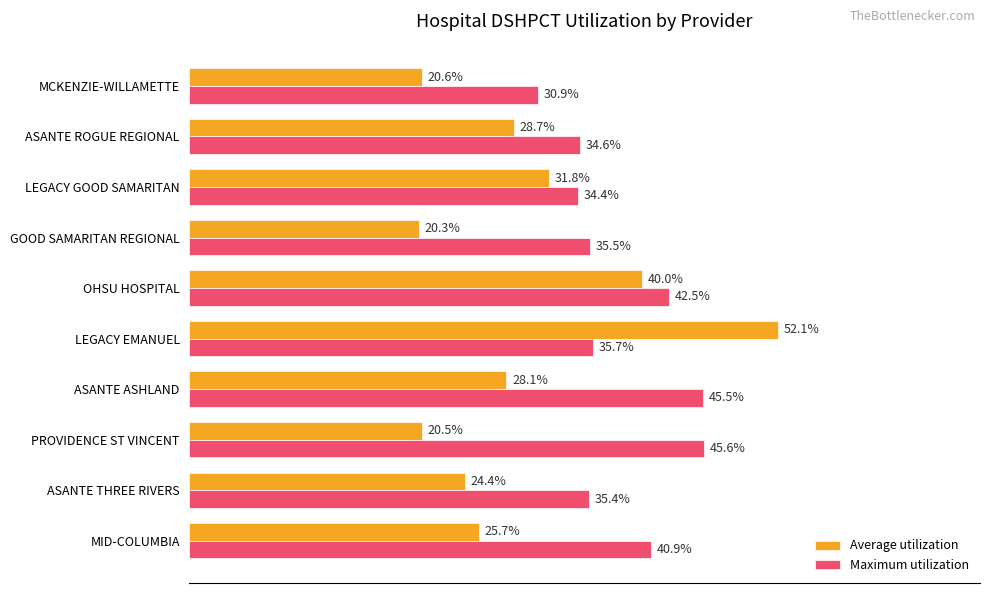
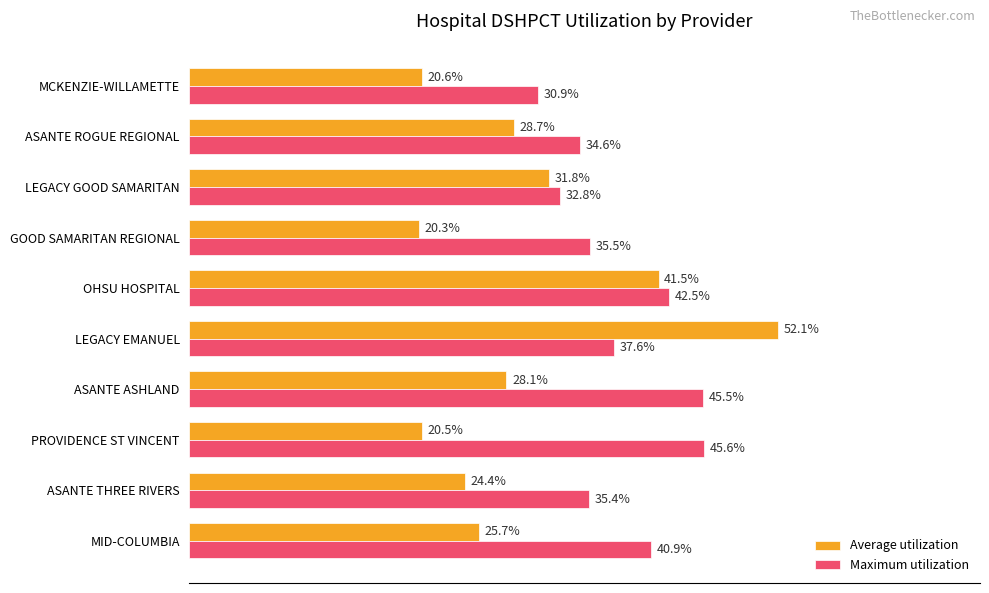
  {
    "Average utilization": {
      "MCKENZIE-WILLAMETTE": "20.6%",
      "ASANTE ROGUE REGIONAL": "28.7%",
      "LEGACY GOOD SAMARITAN": "31.8%",
      "GOOD SAMARITAN REGIONAL": "20.3%",
-     "OHSU HOSPITAL": "40.0%",
+     "OHSU HOSPITAL": "41.5%",
      "LEGACY EMANUEL": "52.1%",
      "ASANTE ASHLAND": "28.1%",
      "PROVIDENCE ST VINCENT": "20.5%",
      "ASANTE THREE RIVERS": "24.4%",
      "MID-COLUMBIA": "25.7%"
    },
    "Maximum utilization": {
      "MCKENZIE-WILLAMETTE": "30.9%",
      "ASANTE ROGUE REGIONAL": "34.6%",
-     "LEGACY GOOD SAMARITAN": "34.4%",
+     "LEGACY GOOD SAMARITAN": "32.8%",
      "GOOD SAMARITAN REGIONAL": "35.5%",
      "OHSU HOSPITAL": "42.5%",
-     "LEGACY EMANUEL": "35.7%",
+     "LEGACY EMANUEL": "37.6%",
      "ASANTE ASHLAND": "45.5%",
      "PROVIDENCE ST VINCENT": "45.6%",
      "ASANTE THREE RIVERS": "35.4%",
      "MID-COLUMBIA": "40.9%"
    }
  }
